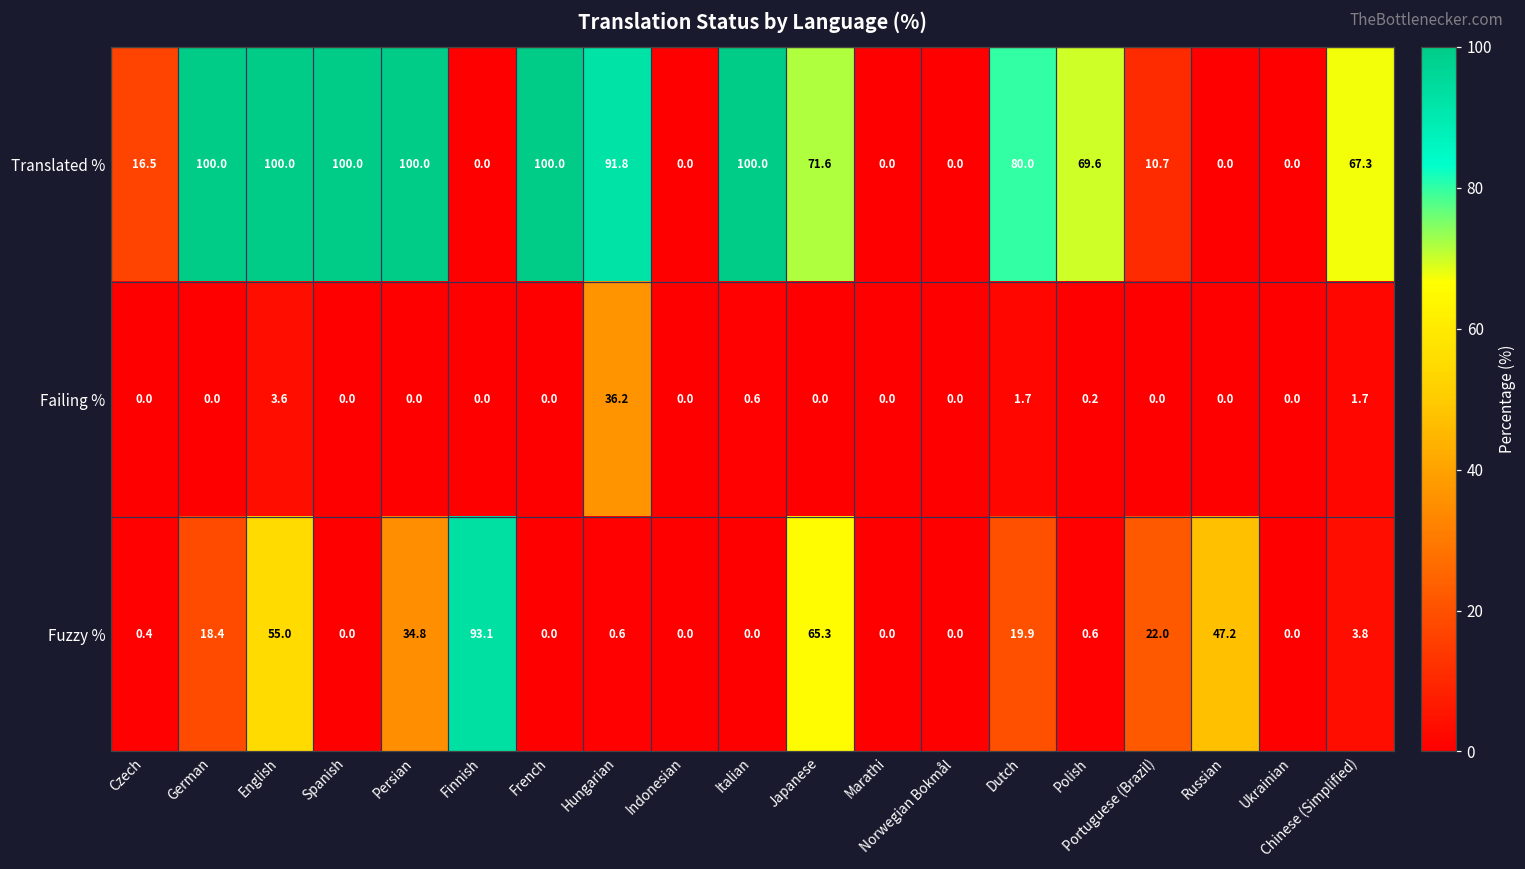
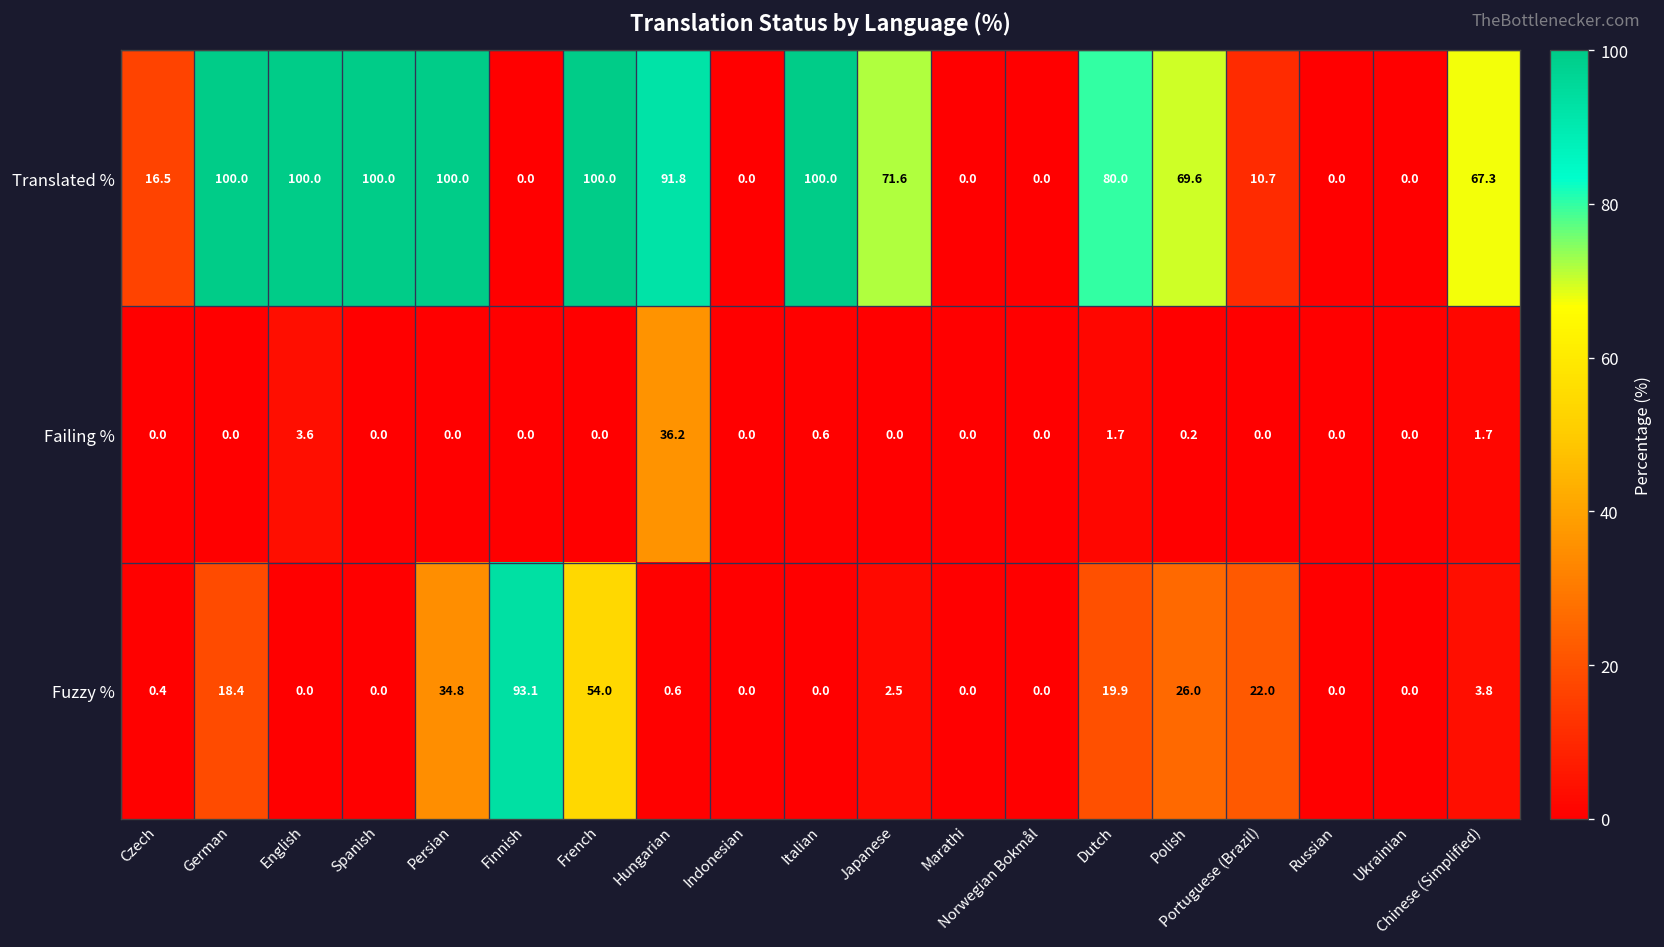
  {
    "Translated %": {
      "Czech": 16.5,
      "German": 100.0,
      "English": 100.0,
      "Spanish": 100.0,
      "Persian": 100.0,
      "Finnish": 0.0,
      "French": 100.0,
      "Hungarian": 91.8,
      "Indonesian": 0.0,
      "Italian": 100.0,
      "Japanese": 71.6,
      "Marathi": 0.0,
      "Norwegian Bokmål": 0.0,
      "Dutch": 80.0,
      "Polish": 69.6,
      "Portuguese (Brazil)": 10.7,
      "Russian": 0.0,
      "Ukrainian": 0.0,
      "Chinese (Simplified)": 67.3
    },
    "Failing %": {
      "Czech": 0.0,
      "German": 0.0,
      "English": 3.6,
      "Spanish": 0.0,
      "Persian": 0.0,
      "Finnish": 0.0,
      "French": 0.0,
      "Hungarian": 36.2,
      "Indonesian": 0.0,
      "Italian": 0.6,
      "Japanese": 0.0,
      "Marathi": 0.0,
      "Norwegian Bokmål": 0.0,
      "Dutch": 1.7,
      "Polish": 0.2,
      "Portuguese (Brazil)": 0.0,
      "Russian": 0.0,
      "Ukrainian": 0.0,
      "Chinese (Simplified)": 1.7
    },
    "Fuzzy %": {
      "Czech": 0.4,
      "German": 18.4,
-     "English": 55.0,
+     "English": 0.0,
      "Spanish": 0.0,
      "Persian": 34.8,
      "Finnish": 93.1,
-     "French": 0.0,
+     "French": 54.0,
      "Hungarian": 0.6,
      "Indonesian": 0.0,
      "Italian": 0.0,
-     "Japanese": 65.3,
+     "Japanese": 2.5,
      "Marathi": 0.0,
      "Norwegian Bokmål": 0.0,
      "Dutch": 19.9,
-     "Polish": 0.6,
+     "Polish": 26.0,
      "Portuguese (Brazil)": 22.0,
-     "Russian": 47.2,
+     "Russian": 0.0,
      "Ukrainian": 0.0,
      "Chinese (Simplified)": 3.8
    }
  }
